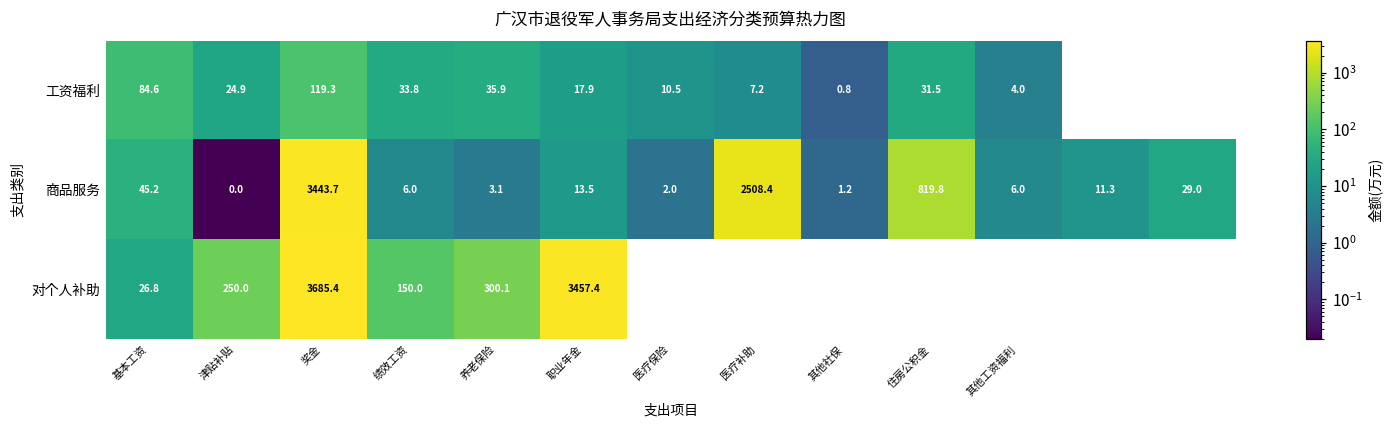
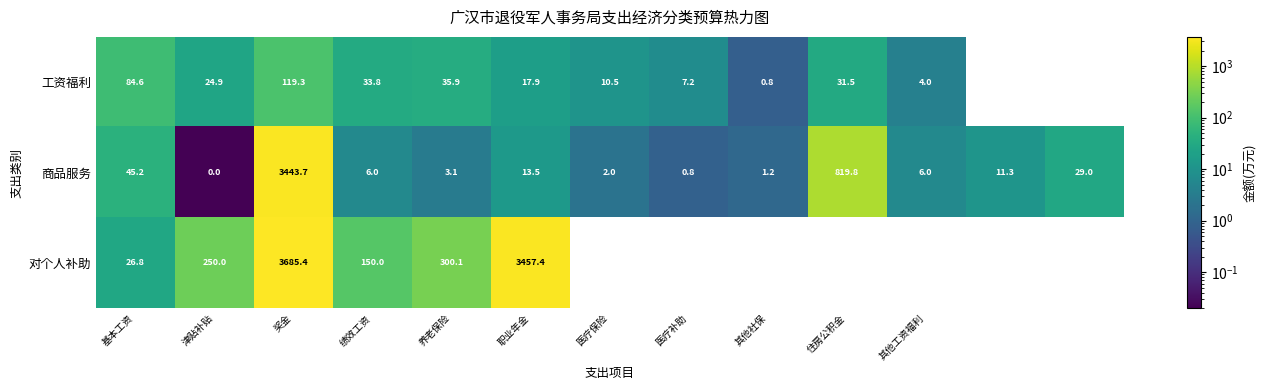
  {
    "工资福利": {
      "基本工资": 84.6,
      "津贴补贴": 24.9,
      "奖金": 119.3,
      "绩效工资": 33.8,
      "养老保险": 35.9,
      "职业年金": 17.9,
      "医疗保险": 10.5,
      "医疗补助": 7.2,
      "其他社保": 0.8,
      "住房公积金": 31.5,
      "其他工资福利": 4.0
    },
    "商品服务": {
      "基本工资": 45.2,
      "津贴补贴": 0.0,
      "奖金": 3443.7,
      "绩效工资": 6.0,
      "养老保险": 3.1,
      "职业年金": 13.5,
      "医疗保险": 2.0,
-     "医疗补助": 2508.4,
+     "医疗补助": 0.8,
      "其他社保": 1.2,
      "住房公积金": 819.8,
      "其他工资福利": 6.0
    },
    "对个人补助": {
      "基本工资": 26.8,
      "津贴补贴": 250.0,
      "奖金": 3685.4,
      "绩效工资": 150.0,
      "养老保险": 300.1,
      "职业年金": 3457.4
    }
  }
